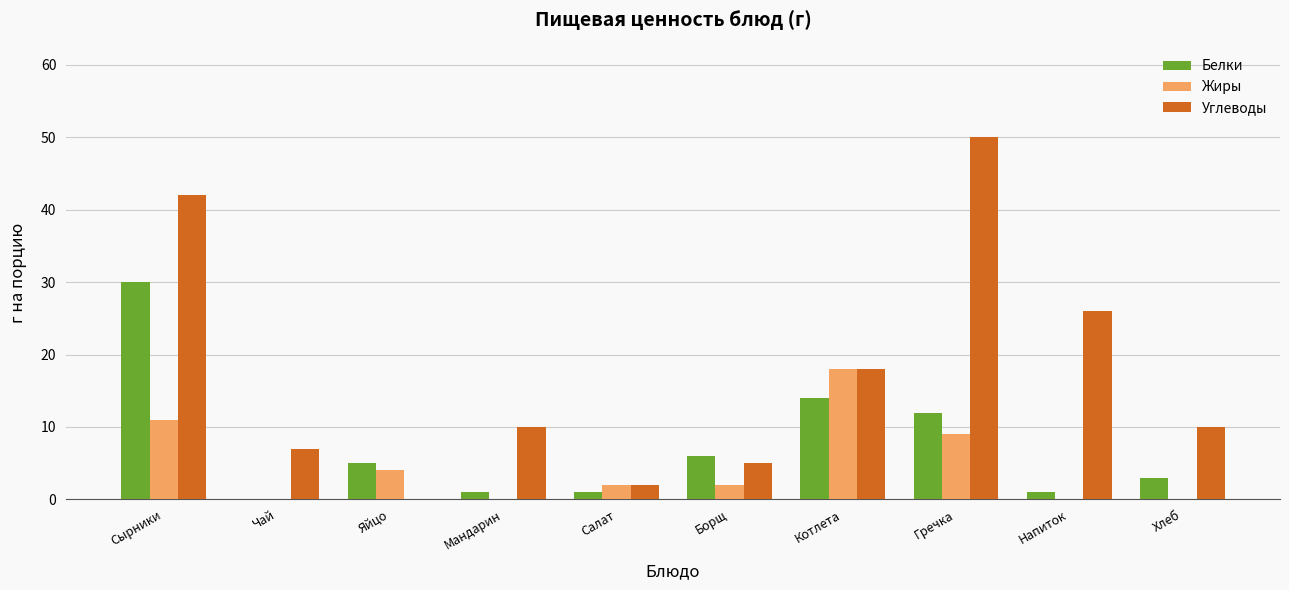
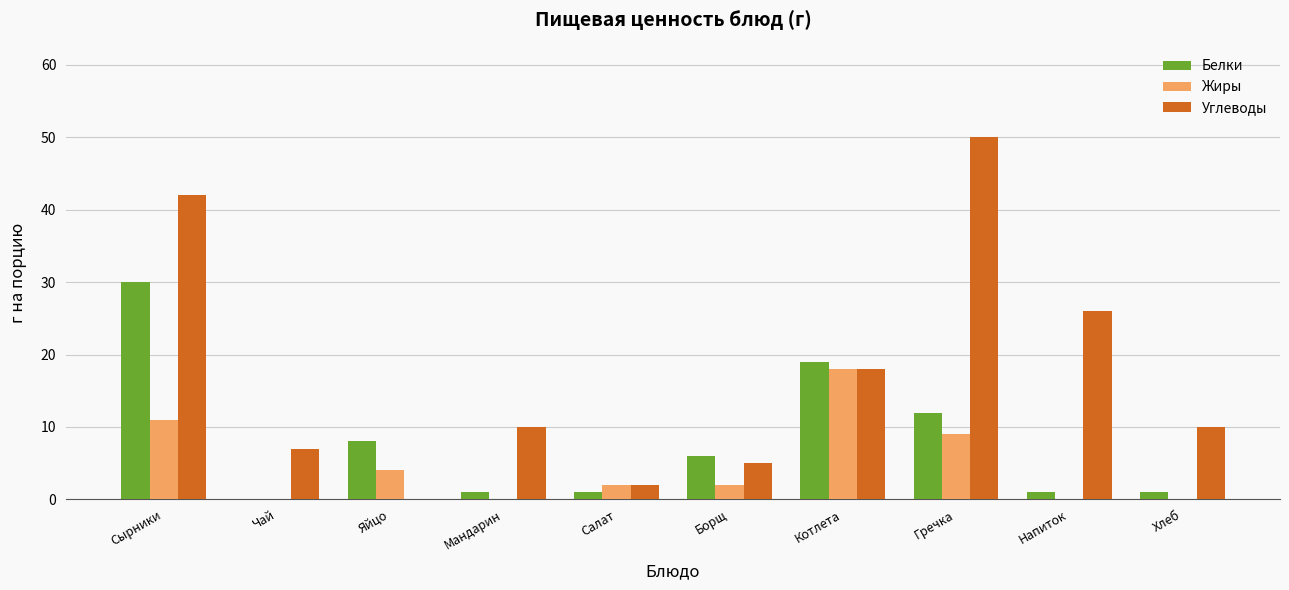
  {
    "Белки": {
      "Сырники": 30,
      "Чай": 0,
-     "Яйцо": 5,
+     "Яйцо": 8,
      "Мандарин": 1,
      "Салат": 1,
      "Борщ": 6,
-     "Котлета": 14,
+     "Котлета": 19,
      "Гречка": 12,
      "Напиток": 1,
-     "Хлеб": 3
+     "Хлеб": 1
    },
    "Жиры": {
      "Сырники": 11,
      "Чай": 0,
      "Яйцо": 4,
      "Мандарин": 0,
      "Салат": 2,
      "Борщ": 2,
      "Котлета": 18,
      "Гречка": 9,
      "Напиток": 0,
      "Хлеб": 0
    },
    "Углеводы": {
      "Сырники": 42,
      "Чай": 7,
      "Яйцо": 0,
      "Мандарин": 10,
      "Салат": 2,
      "Борщ": 5,
      "Котлета": 18,
      "Гречка": 50,
      "Напиток": 26,
      "Хлеб": 10
    }
  }
